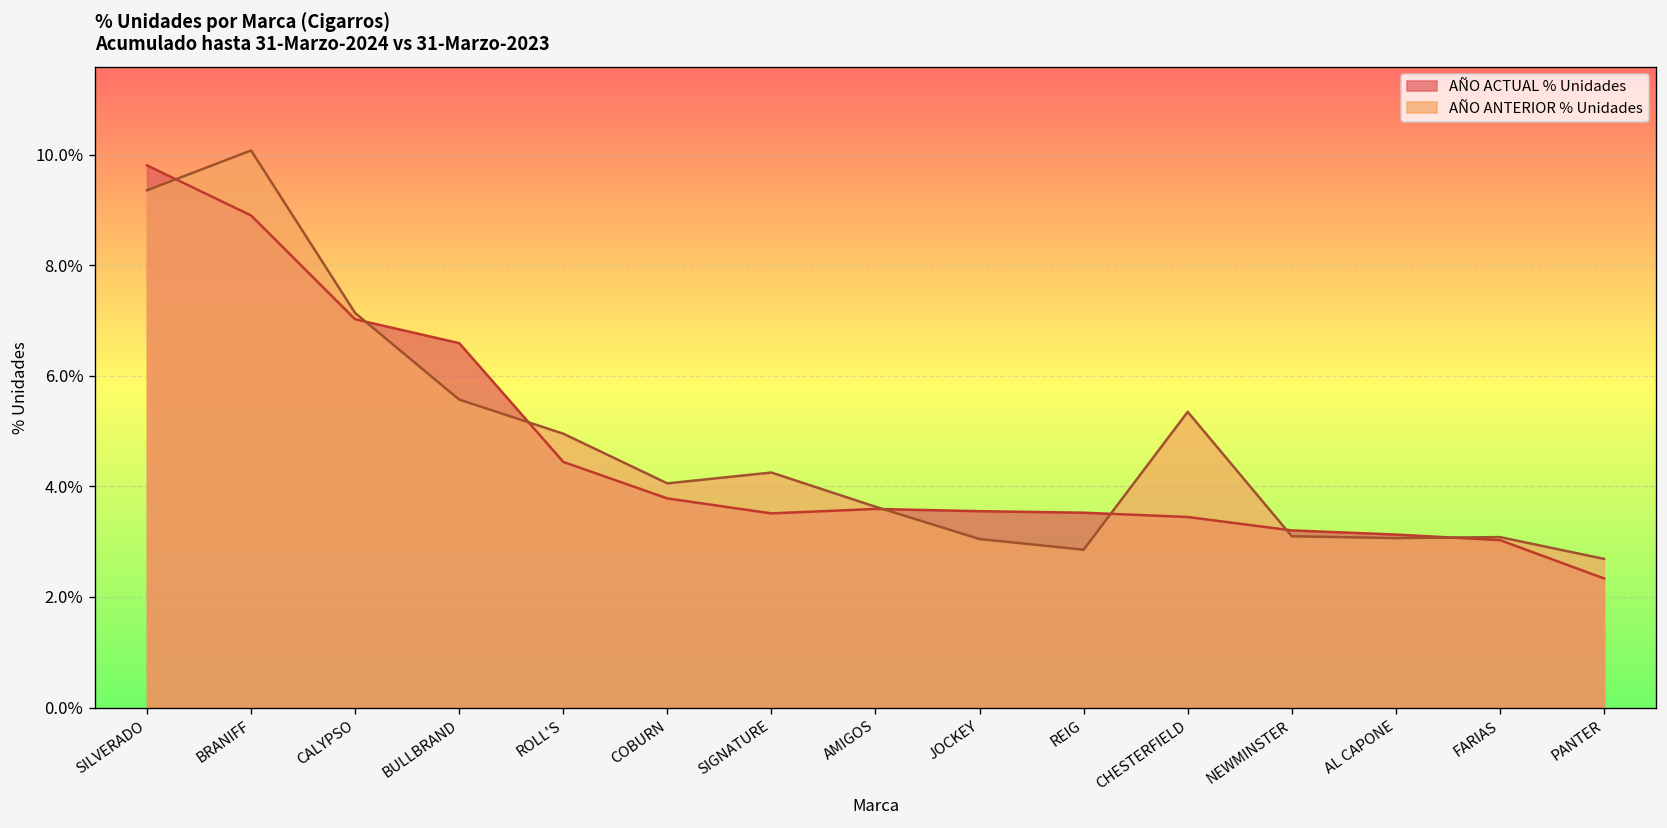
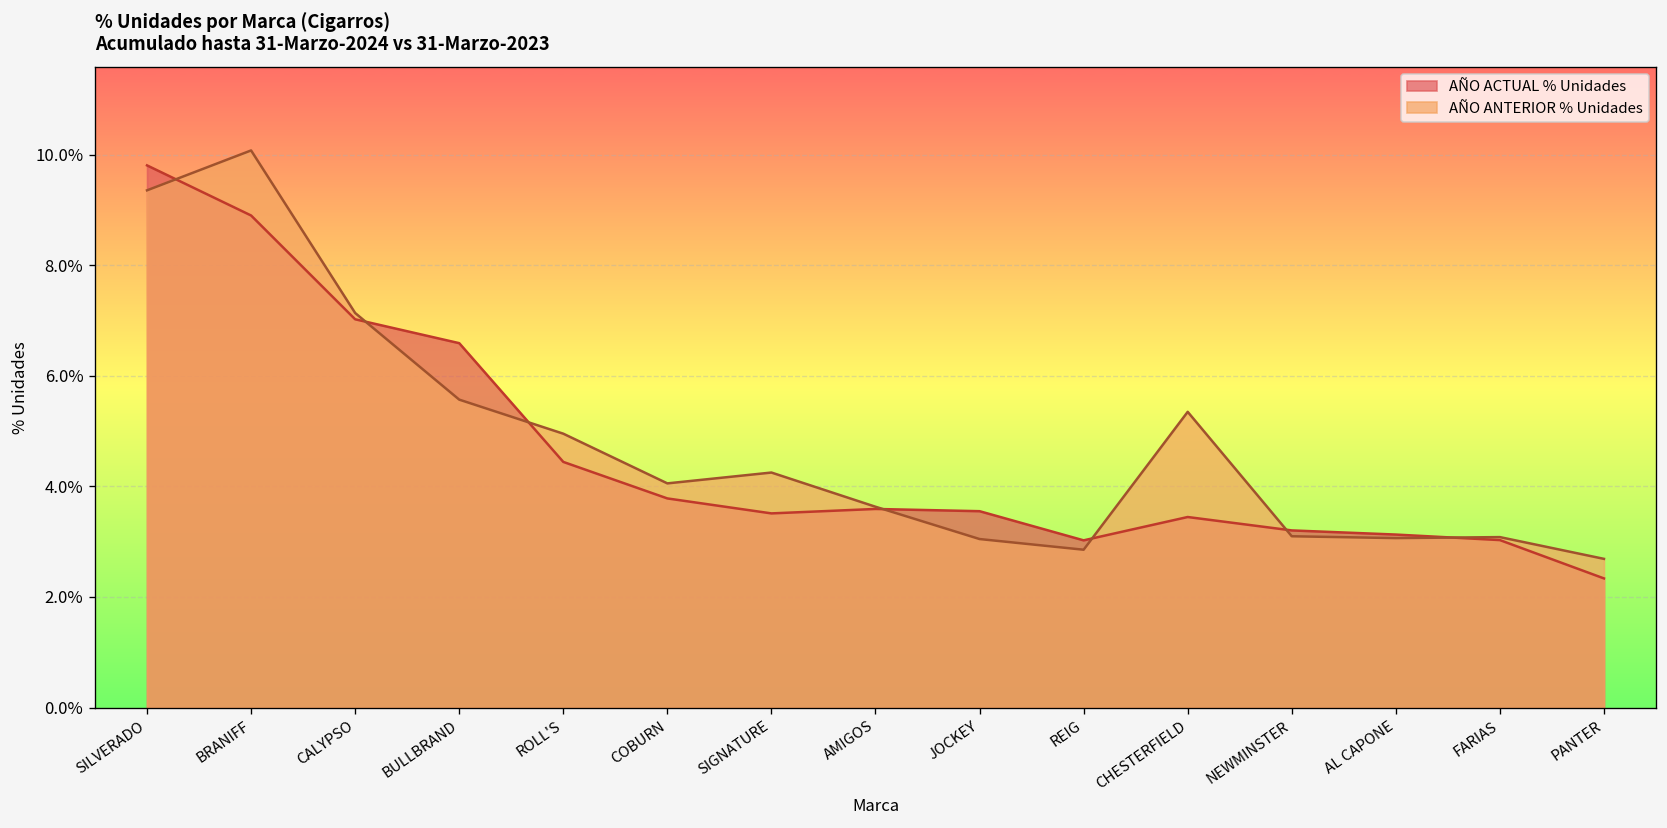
  {
    "AÑO ACTUAL % Unidades": {
      "SILVERADO": "9.8%",
      "BRANIFF": "8.9%",
      "CALYPSO": "7.0%",
      "BULLBRAND": "6.6%",
      "ROLL'S": "4.4%",
      "COBURN": "3.8%",
      "SIGNATURE": "3.5%",
      "JOCKEY": "3.6%",
-     "REIG": "3.5%",
+     "REIG": "3.0%",
      "CHESTERFIELD": "3.4%",
      "NEWMINSTER": "3.2%",
      "AL CAPONE": "3.1%",
      "PANTER": "2.3%"
    },
    "AÑO ANTERIOR % Unidades": {
      "SILVERADO": "9.4%",
      "BRANIFF": "10.1%",
      "CALYPSO": "7.1%",
      "BULLBRAND": "5.6%",
      "ROLL'S": "5.0%",
      "COBURN": "4.1%",
      "SIGNATURE": "4.3%",
      "JOCKEY": "3.0%",
      "REIG": "2.9%",
      "CHESTERFIELD": "5.3%",
      "NEWMINSTER": "3.1%",
      "AL CAPONE": "3.1%",
      "PANTER": "2.7%"
    }
  }
